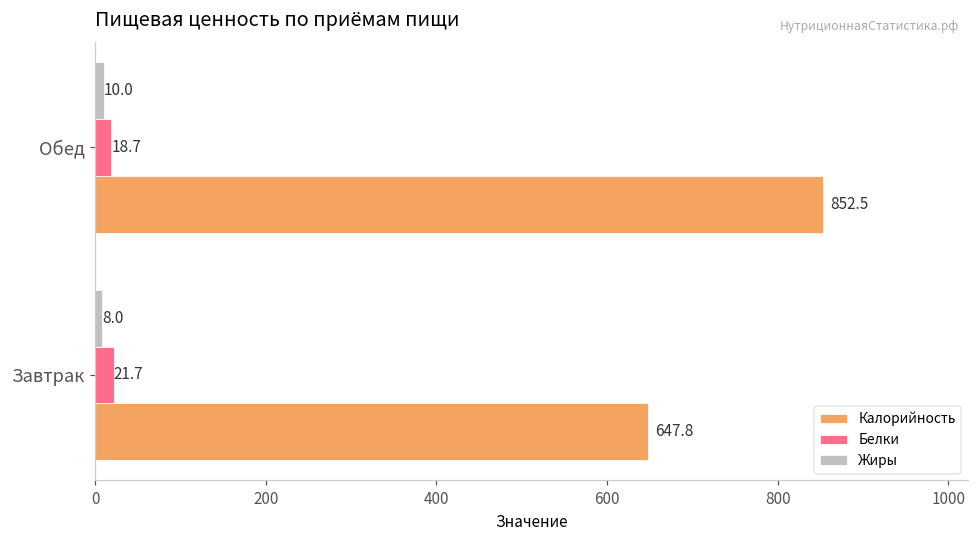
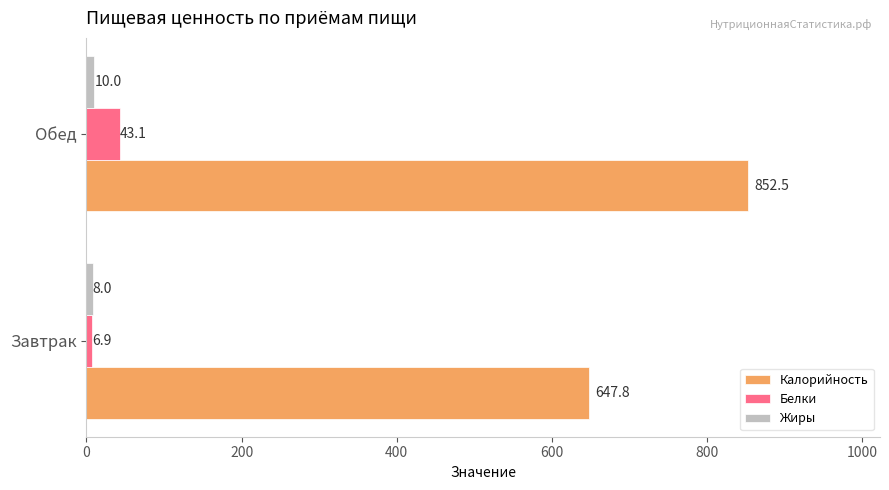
  {
    "Калорийность": {
      "Обед": 852.5,
      "Завтрак": 647.8
    },
    "Белки": {
-     "Обед": 18.7,
-     "Завтрак": 21.7
+     "Обед": 43.1,
+     "Завтрак": 6.9
    },
    "Жиры": {
      "Обед": 10.0,
      "Завтрак": 8.0
    }
  }
